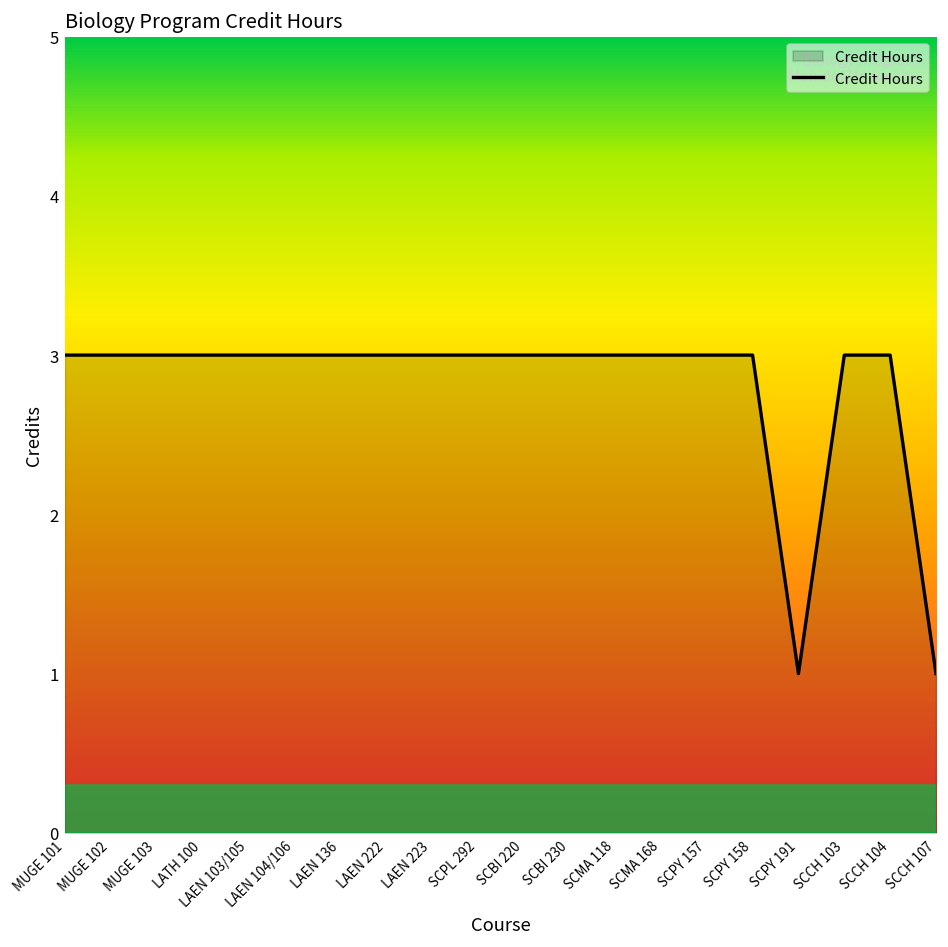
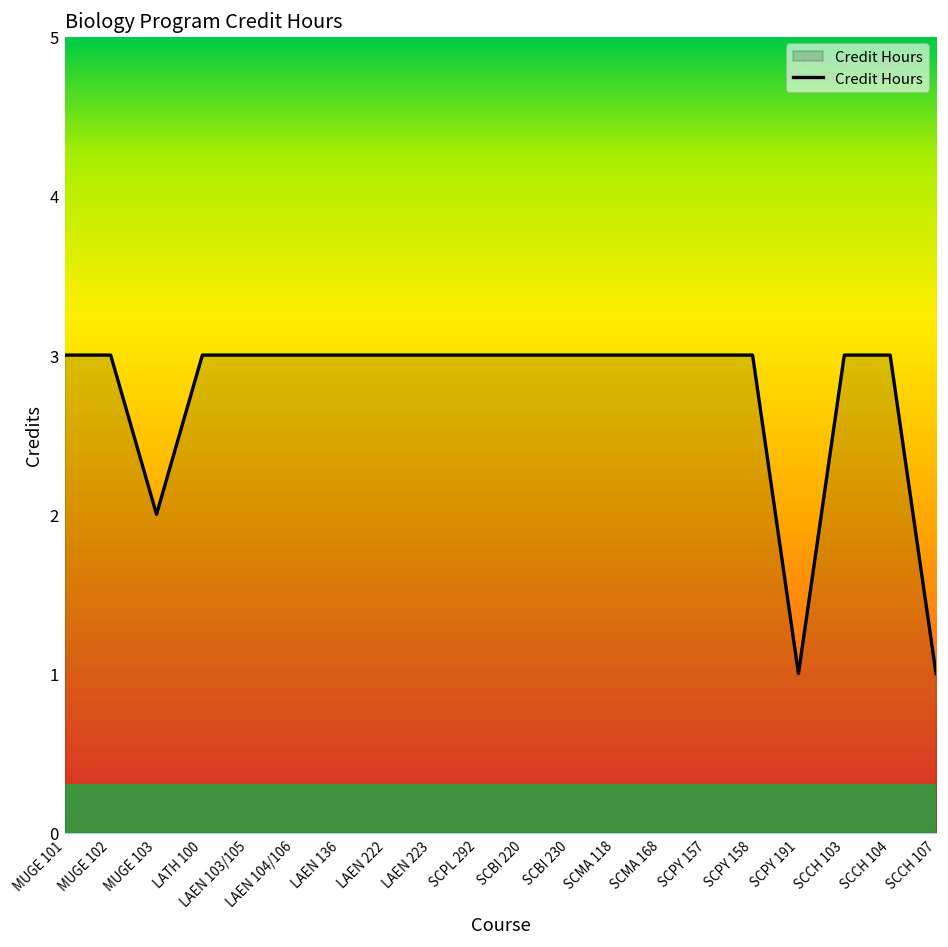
  {
    "MUGE 101": 3,
    "MUGE 102": 3,
-   "MUGE 103": 3,
+   "MUGE 103": 2,
    "LATH 100": 3,
    "LAEN 103/105": 3,
    "LAEN 104/106": 3,
    "LAEN 136": 3,
    "LAEN 222": 3,
    "LAEN 223": 3,
    "SCPL 292": 3,
    "SCBI 220": 3,
    "SCBI 230": 3,
    "SCMA 118": 3,
    "SCMA 168": 3,
    "SCPY 157": 3,
    "SCPY 158": 3,
    "SCPY 191": 1,
    "SCCH 103": 3,
    "SCCH 104": 3,
    "SCCH 107": 1
  }
